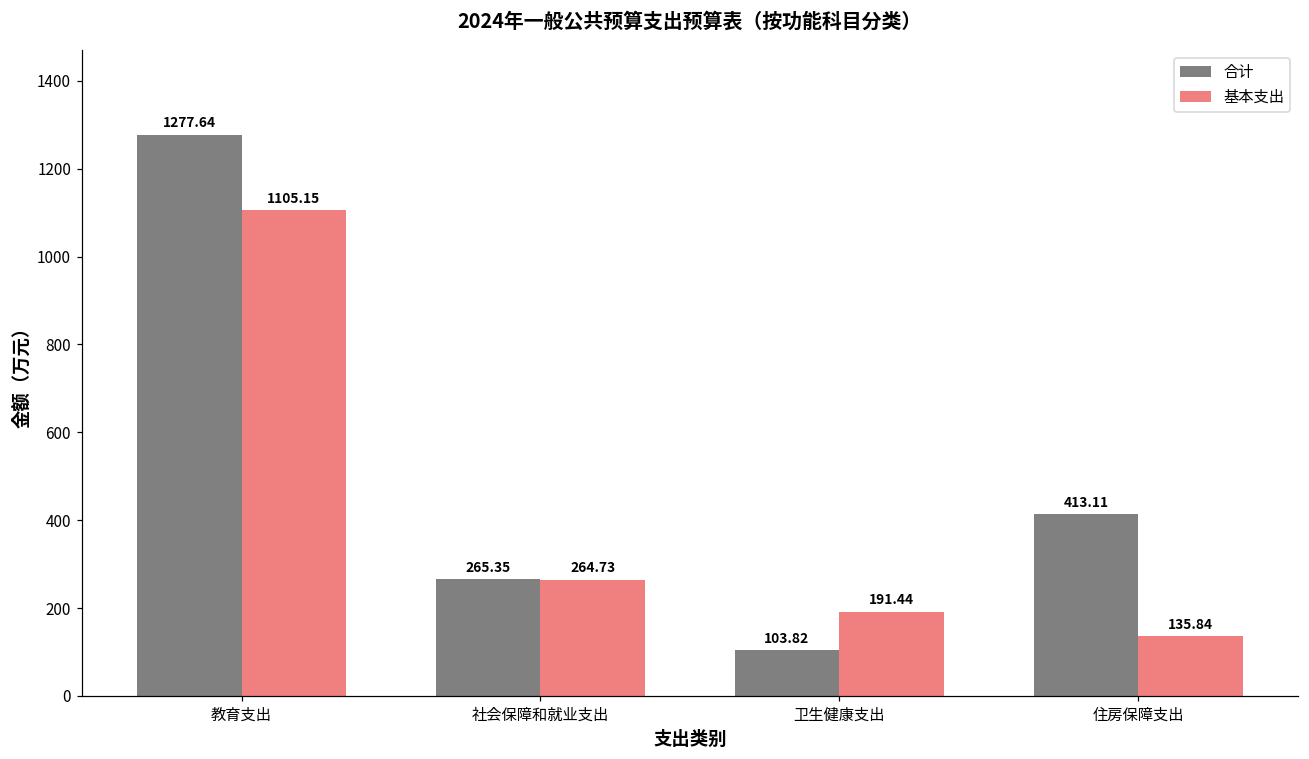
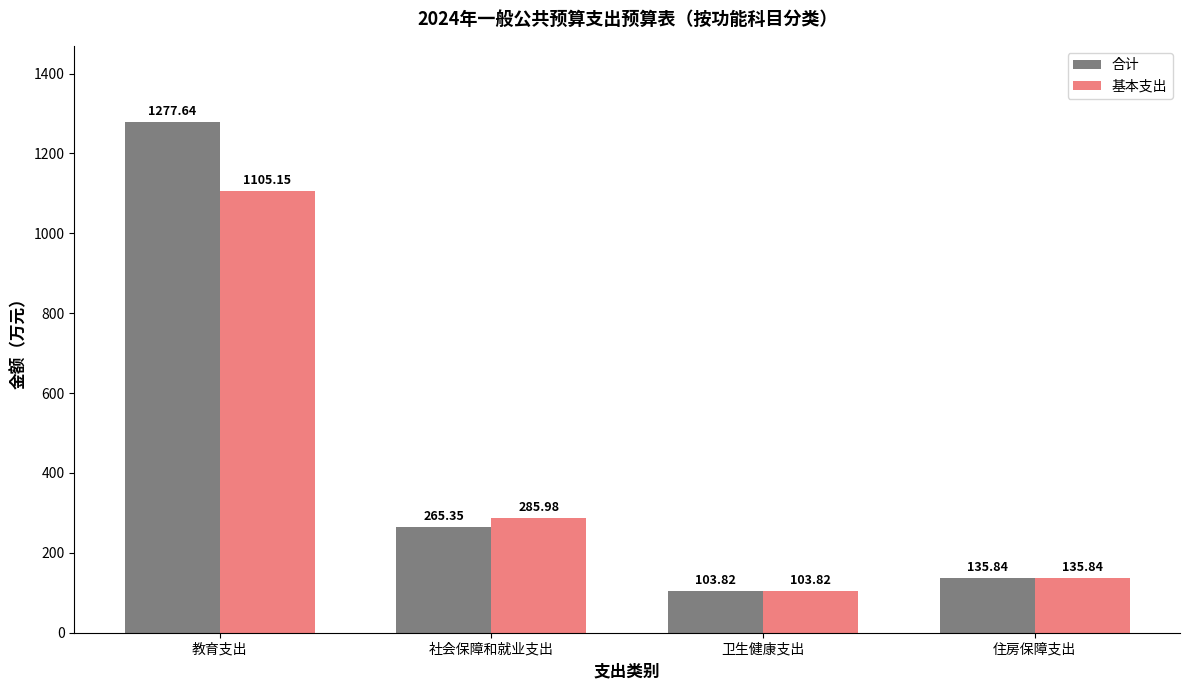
  {
    "合计": {
      "教育支出": 1277.64,
      "社会保障和就业支出": 265.35,
      "卫生健康支出": 103.82,
-     "住房保障支出": 413.11
+     "住房保障支出": 135.84
    },
    "基本支出": {
      "教育支出": 1105.15,
-     "社会保障和就业支出": 264.73,
-     "卫生健康支出": 191.44,
+     "社会保障和就业支出": 285.98,
+     "卫生健康支出": 103.82,
      "住房保障支出": 135.84
    }
  }
